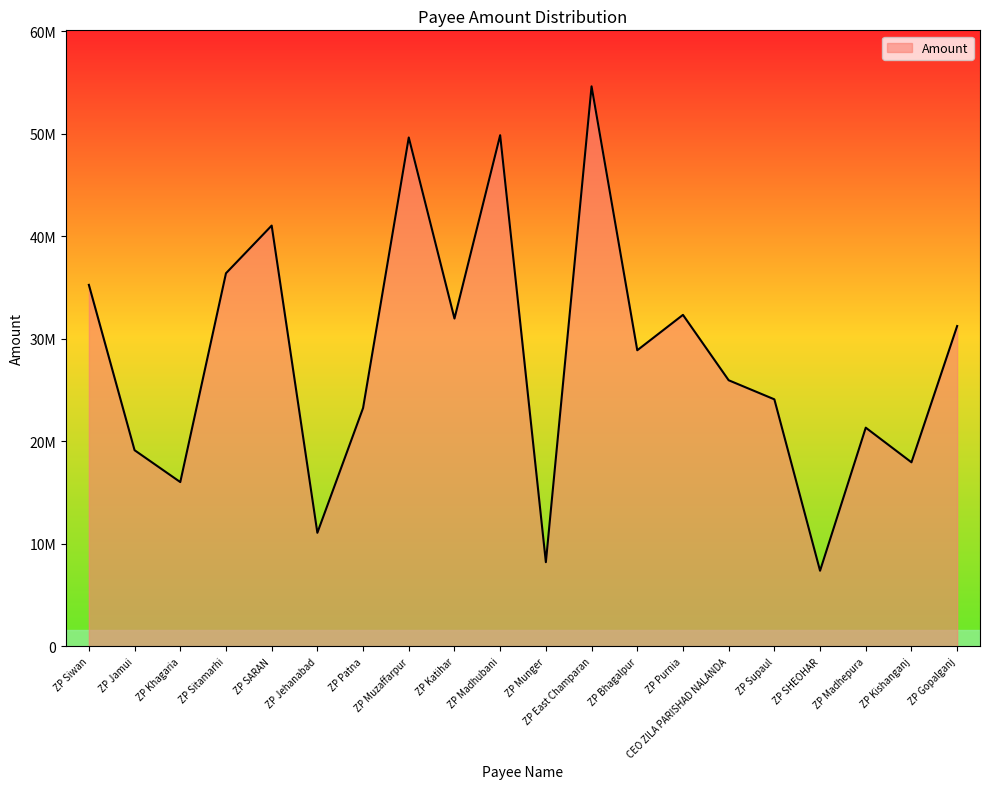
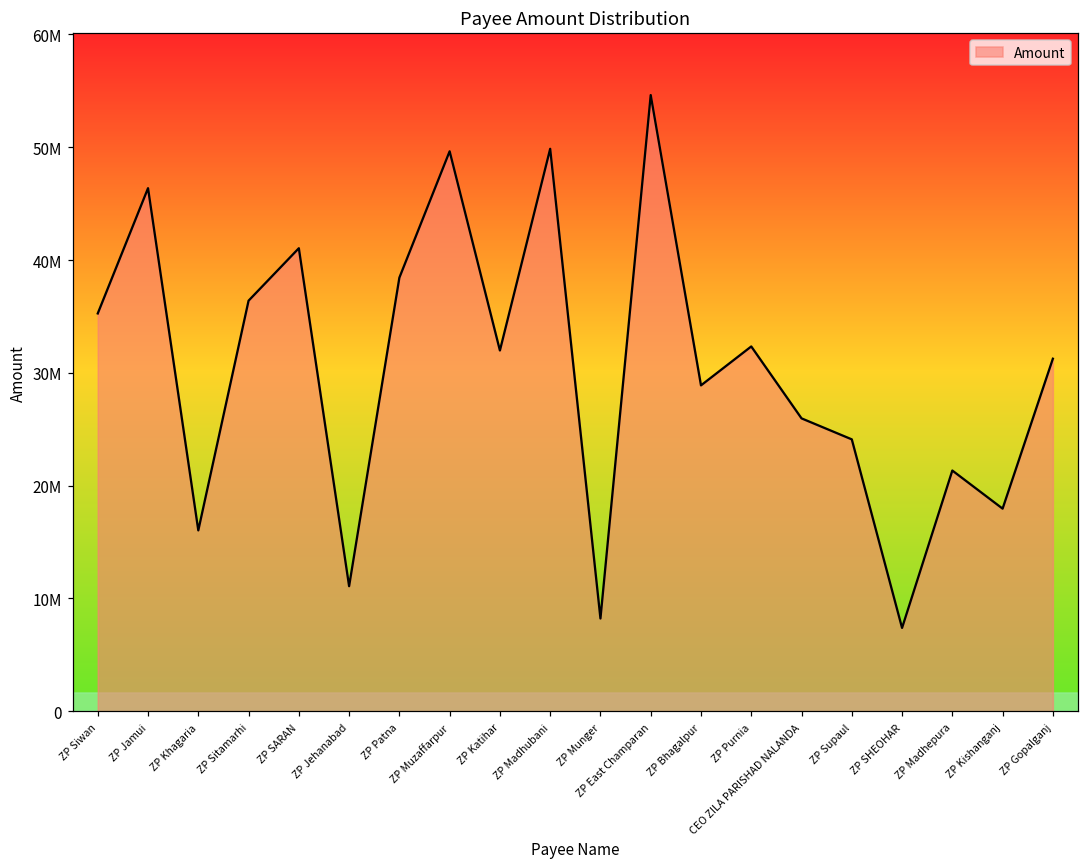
  {
    "ZP Siwan": 35300000,
-   "ZP Jamui": 19100000,
+   "ZP Jamui": 46400000,
    "ZP Khagaria": 16000000,
    "ZP Sitamarhi": 36400000,
    "ZP SARAN": 41000000,
    "ZP Jehanabad": 11100000,
-   "ZP Patna": 23300000,
+   "ZP Patna": 38400000,
    "ZP Muzaffarpur": 49600000,
    "ZP Katihar": 32000000,
    "ZP Madhubani": 49900000,
    "ZP Munger": 8200000,
    "ZP East Champaran": 54600000,
    "ZP Bhagalpur": 28900000,
    "ZP Purnia": 32300000,
    "CEO ZILA PARISHAD NALANDA": 26000000,
    "ZP Supaul": 24100000,
    "ZP SHEOHAR": 7400000,
    "ZP Madhepura": 21300000,
    "ZP Kishanganj": 18000000,
    "ZP Gopalganj": 31300000
  }
